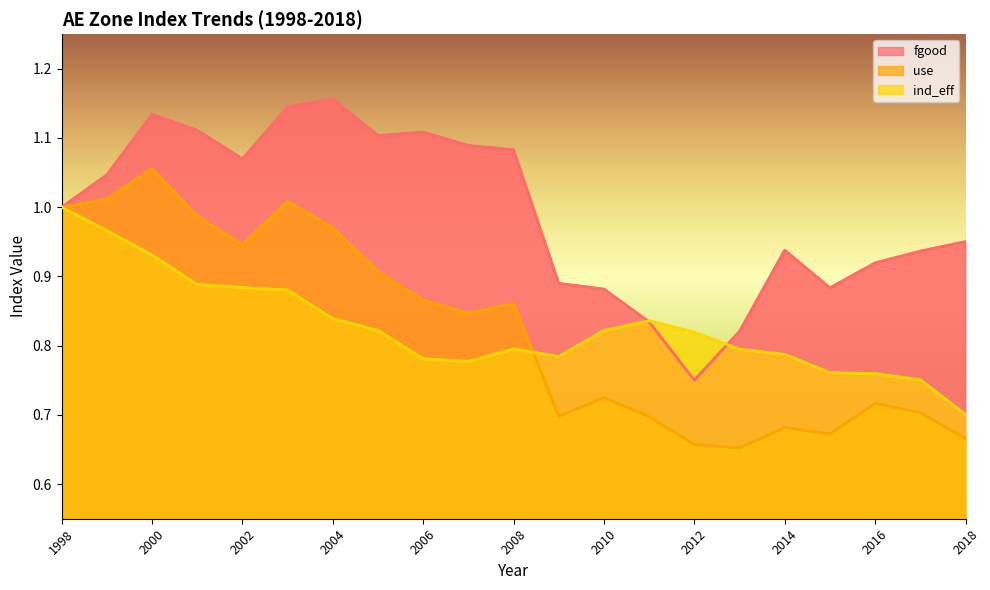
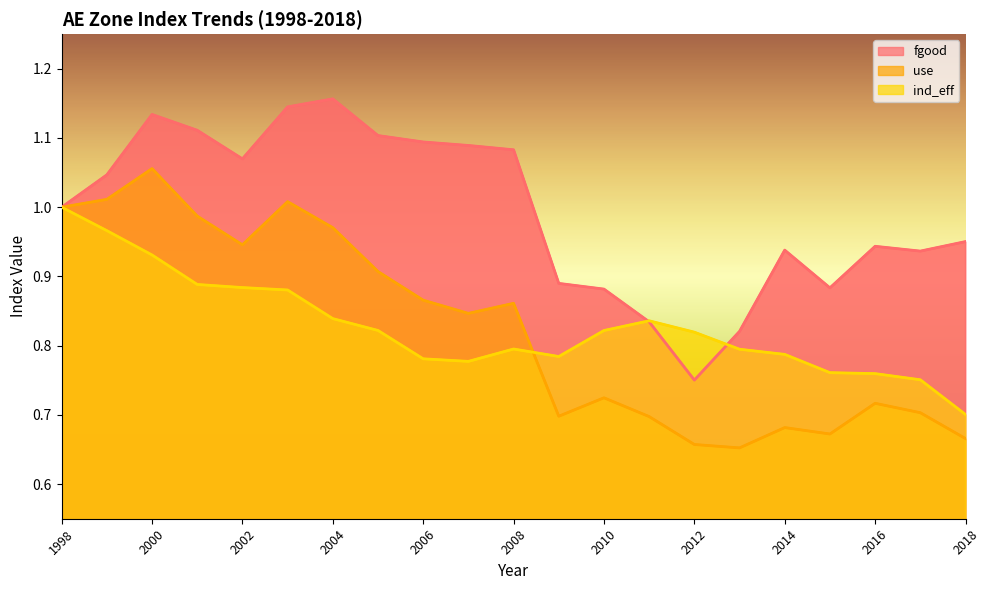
  {
    "fgood": {
      "2000": 1.13,
      "2002": 1.07,
      "2004": 1.16,
-     "2006": 1.11,
+     "2006": 1.09,
      "2008": 1.08,
      "2010": 0.88,
      "2012": 0.75,
      "2014": 0.94,
-     "2016": 0.92,
+     "2016": 0.94,
      "2018": 0.95
    }
  }
